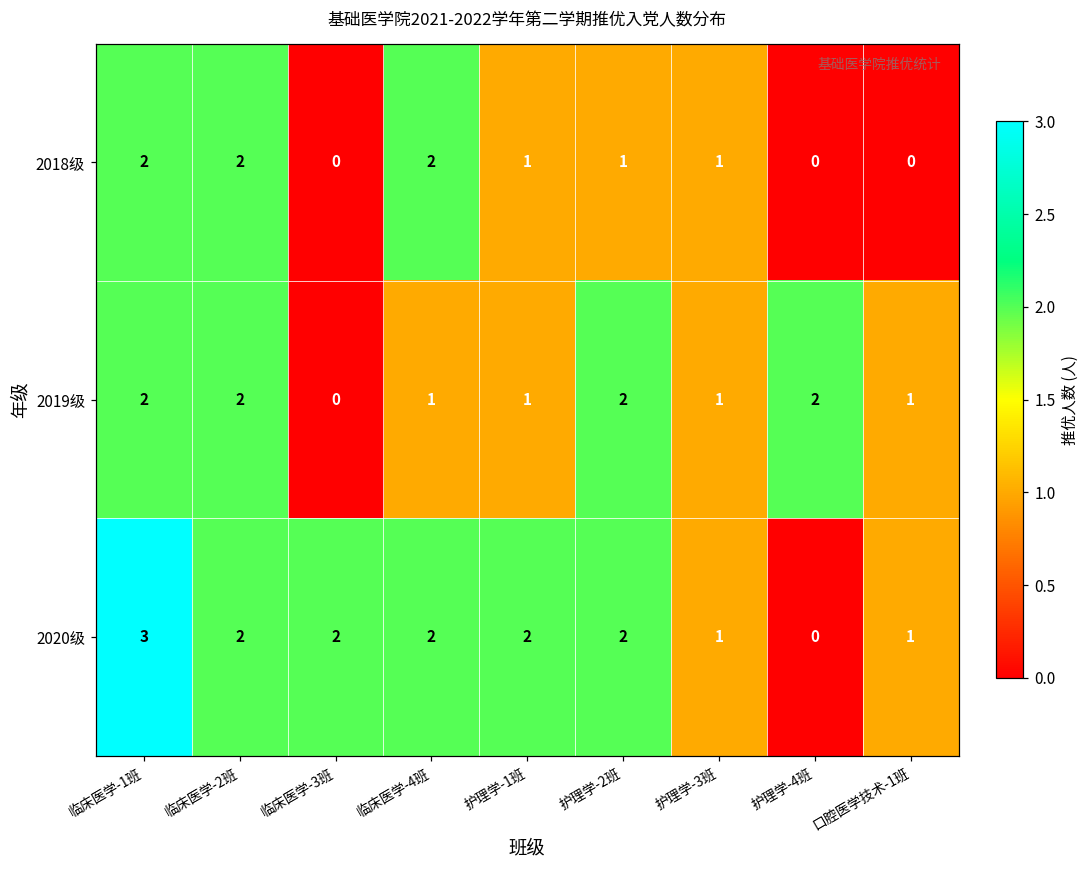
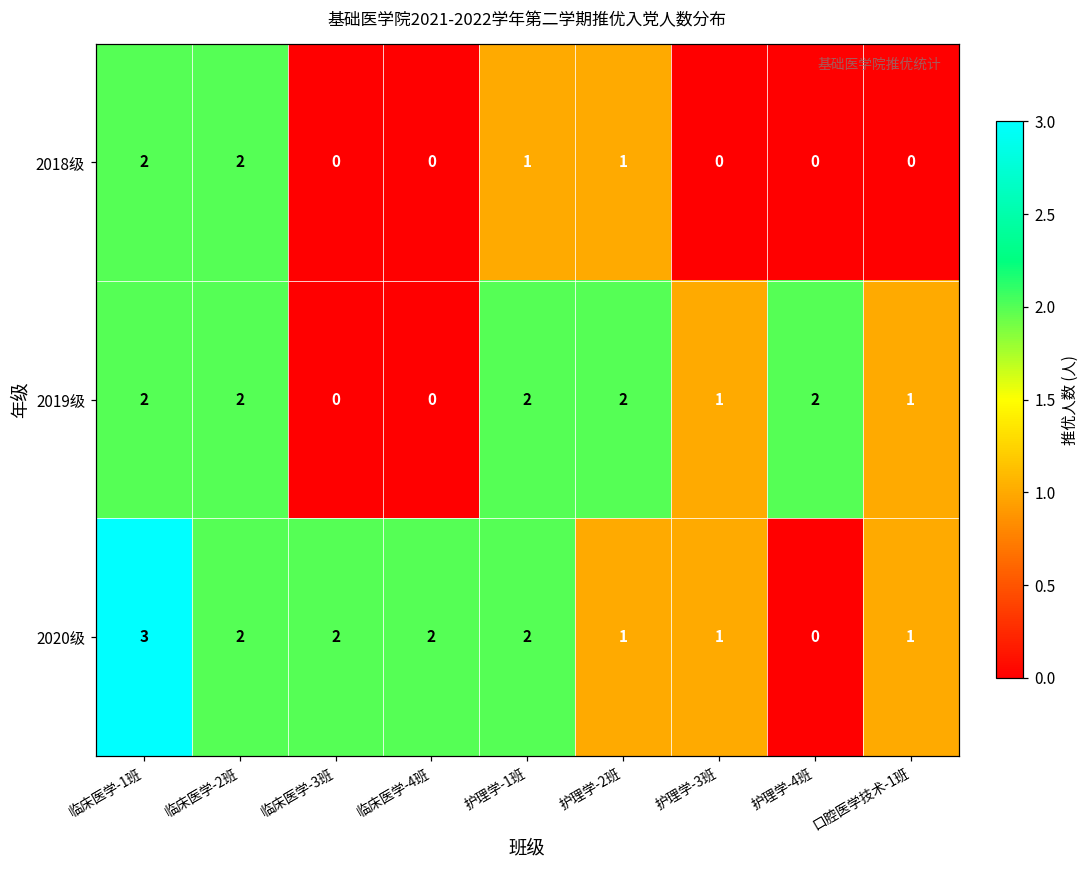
  {
    "2018级": {
      "临床医学-1班": 2,
      "临床医学-2班": 2,
      "临床医学-3班": 0,
-     "临床医学-4班": 2,
+     "临床医学-4班": 0,
      "护理学-1班": 1,
      "护理学-2班": 1,
-     "护理学-3班": 1,
+     "护理学-3班": 0,
      "护理学-4班": 0
    },
    "2019级": {
      "临床医学-1班": 2,
      "临床医学-2班": 2,
      "临床医学-3班": 0,
-     "临床医学-4班": 1,
-     "护理学-1班": 1,
+     "临床医学-4班": 0,
+     "护理学-1班": 2,
      "护理学-2班": 2,
      "护理学-3班": 1,
      "护理学-4班": 2,
      "口腔医学技术-1班": 1
    },
    "2020级": {
      "临床医学-1班": 3,
      "临床医学-2班": 2,
      "临床医学-3班": 2,
      "临床医学-4班": 2,
      "护理学-1班": 2,
-     "护理学-2班": 2,
+     "护理学-2班": 1,
      "护理学-3班": 1,
      "护理学-4班": 0,
      "口腔医学技术-1班": 1
    }
  }
